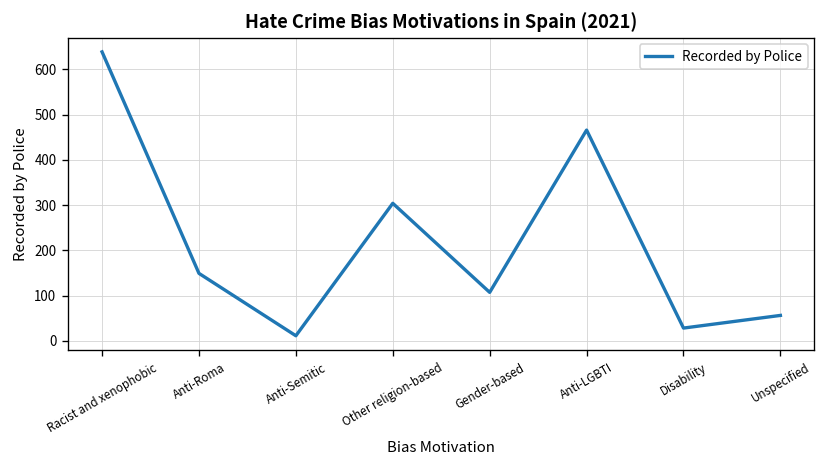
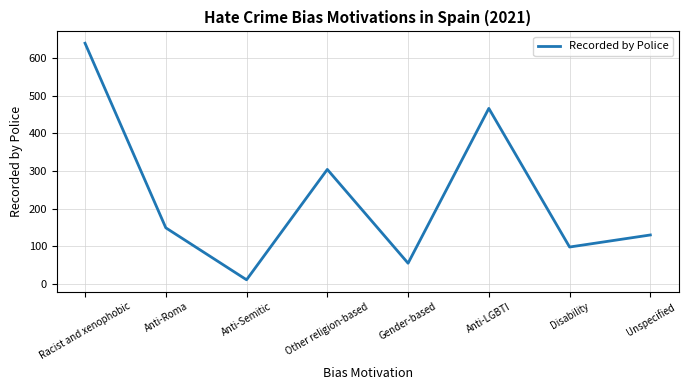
  {
    "Racist and xenophobic": 640,
    "Anti-Roma": 150,
    "Anti-Semitic": 10,
    "Other religion-based": 300,
-   "Gender-based": 110,
+   "Gender-based": 60,
    "Anti-LGBTI": 470,
-   "Disability": 30,
-   "Unspecified": 60
+   "Disability": 100,
+   "Unspecified": 130
  }
